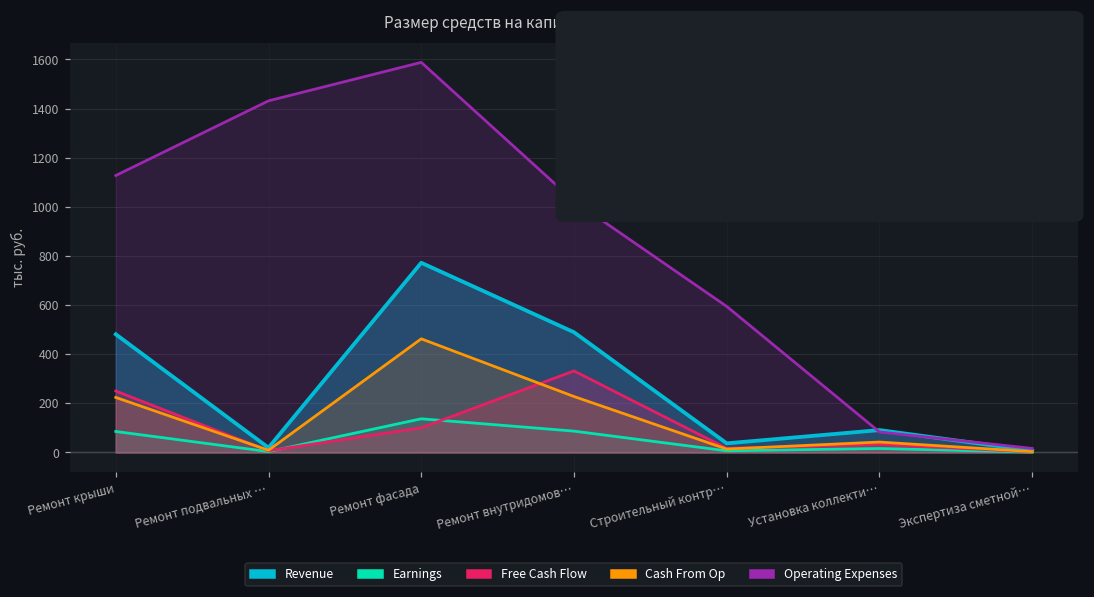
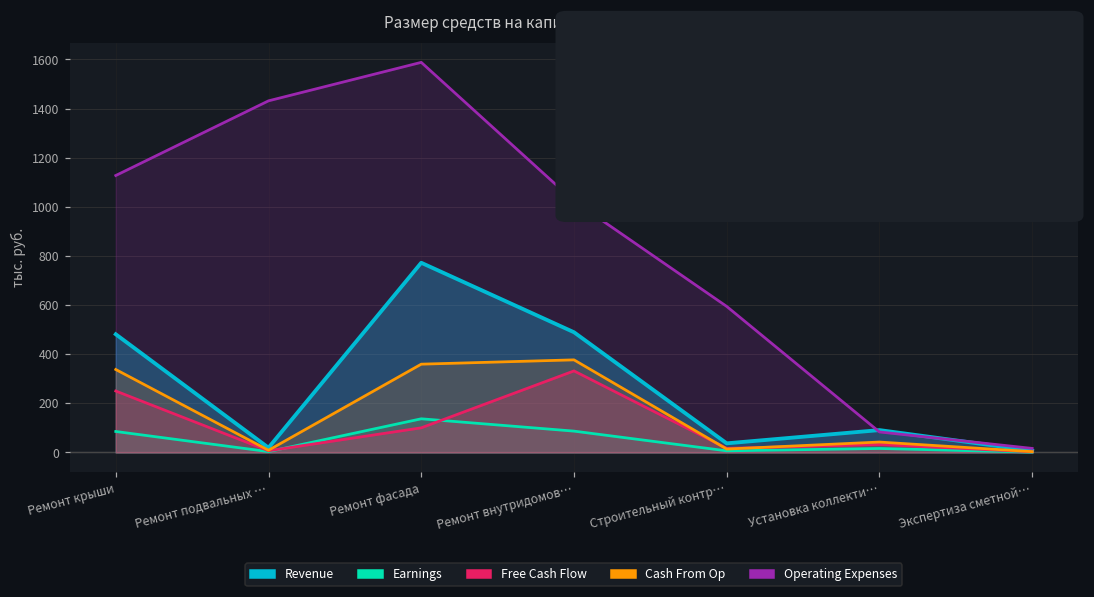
  {
    "Free Cash Flow": {
      "Ремонт крыши": 250,
      "Ремонт фасада": 100,
      "Ремонт внутридомов…": 330
    },
    "Cash From Op": {
-     "Ремонт крыши": 220,
-     "Ремонт фасада": 460,
-     "Ремонт внутридомов…": 230
+     "Ремонт крыши": 340,
+     "Ремонт фасада": 360,
+     "Ремонт внутридомов…": 380
    },
    "Operating Expenses": {
      "Ремонт крыши": 1130,
      "Ремонт подвальных …": 1430,
      "Ремонт фасада": 1590,
      "Ремонт внутридомов…": 1020,
      "Строительный контр…": 590
    }
  }
